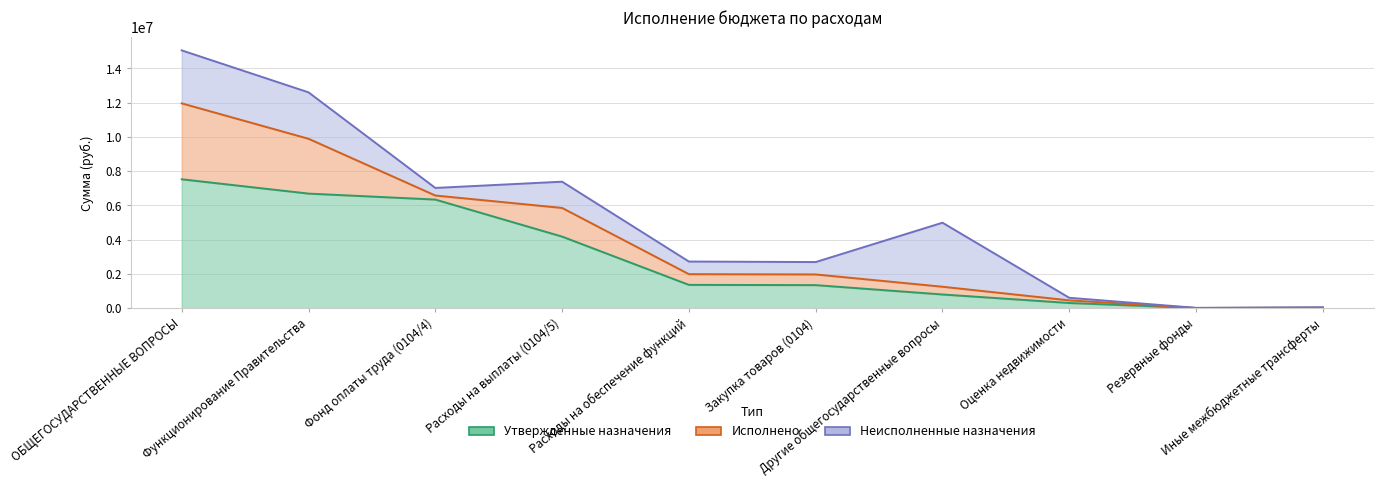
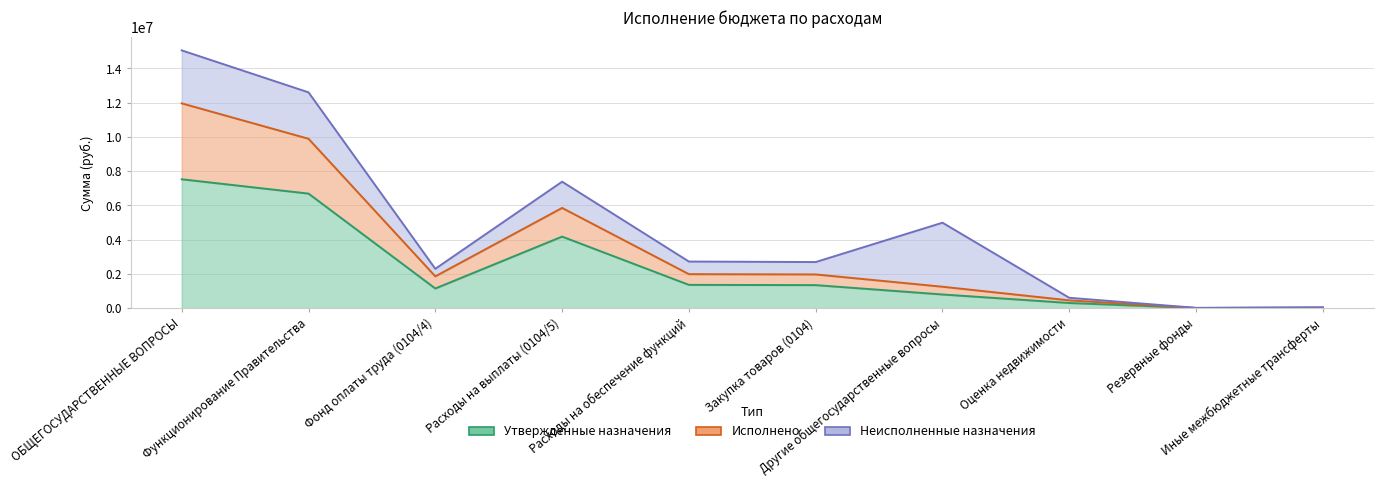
  {
    "Утвержденные назначения": {
      "ОБЩЕГОСУДАРСТВЕННЫЕ ВОПРОСЫ": 7500000,
      "Функционирование Правительства": 6700000,
-     "Фонд оплаты труда (0104/4)": 6300000,
+     "Фонд оплаты труда (0104/4)": 1200000,
      "Расходы на выплаты (0104/5)": 4200000,
      "Расходы на обеспечение функций": 1400000,
      "Закупка товаров (0104)": 1300000,
      "Другие общегосударственные вопросы": 800000,
      "Оценка недвижимости": 300000
    },
    "Исполнено": {
      "ОБЩЕГОСУДАРСТВЕННЫЕ ВОПРОСЫ": 4400000,
      "Функционирование Правительства": 3200000,
-     "Фонд оплаты труда (0104/4)": 200000,
+     "Фонд оплаты труда (0104/4)": 700000,
      "Расходы на выплаты (0104/5)": 1700000,
      "Расходы на обеспечение функций": 600000,
      "Закупка товаров (0104)": 600000,
      "Другие общегосударственные вопросы": 500000,
      "Оценка недвижимости": 200000
    },
    "Неисполненные назначения": {
      "ОБЩЕГОСУДАРСТВЕННЫЕ ВОПРОСЫ": 3100000,
      "Функционирование Правительства": 2700000,
      "Фонд оплаты труда (0104/4)": 400000,
      "Расходы на выплаты (0104/5)": 1500000,
      "Расходы на обеспечение функций": 700000,
      "Закупка товаров (0104)": 700000,
      "Другие общегосударственные вопросы": 3700000,
      "Оценка недвижимости": 200000
    }
  }
